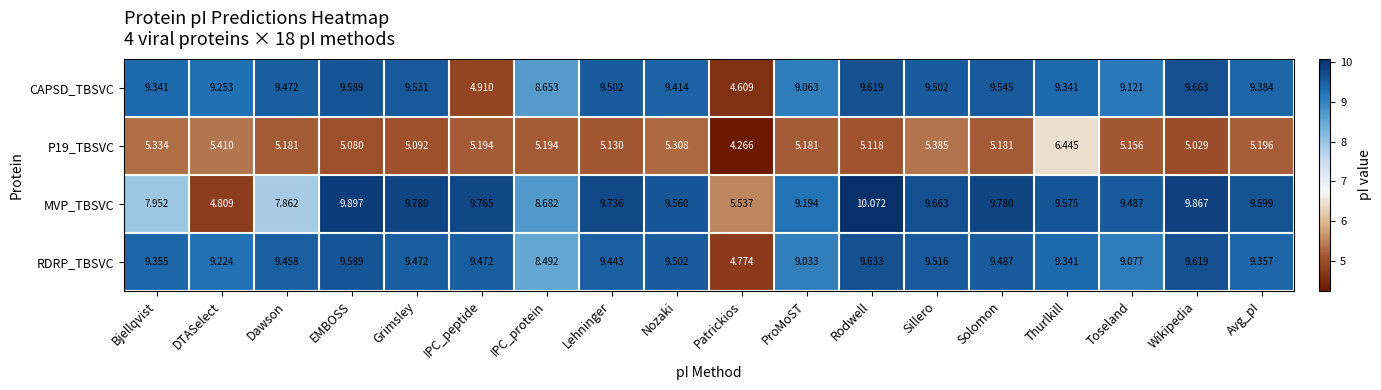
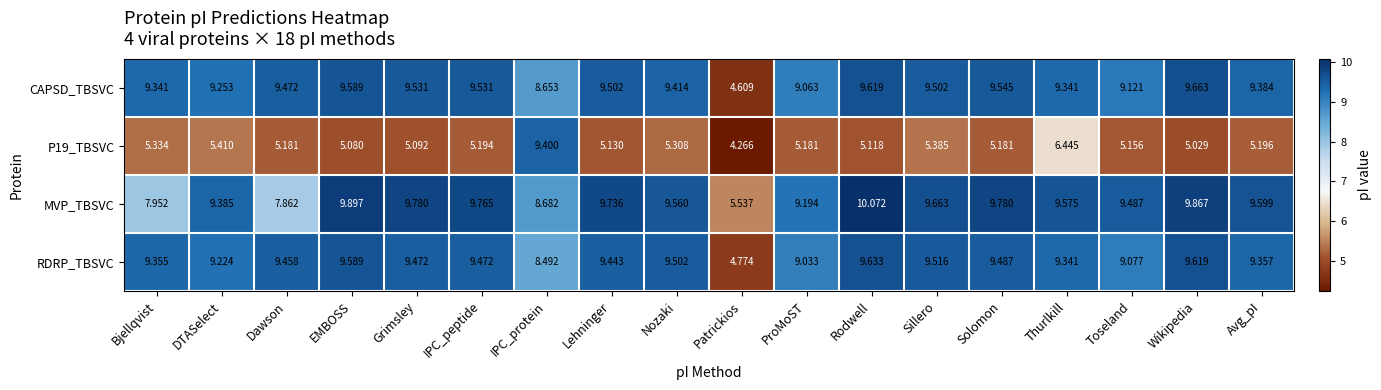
  {
    "CAPSD_TBSVC": {
      "Bjellqvist": 9.341,
      "DTASelect": 9.253,
      "Dawson": 9.472,
      "EMBOSS": 9.589,
      "Grimsley": 9.531,
-     "IPC_peptide": 4.910,
+     "IPC_peptide": 9.531,
      "IPC_protein": 8.653,
      "Lehninger": 9.502,
      "Nozaki": 9.414,
      "Patrickios": 4.609,
      "ProMoST": 9.063,
      "Rodwell": 9.619,
      "Sillero": 9.502,
      "Solomon": 9.545,
      "Thurlkill": 9.341,
      "Toseland": 9.121,
      "Wikipedia": 9.663,
      "Avg_pI": 9.384
    },
    "P19_TBSVC": {
      "Bjellqvist": 5.334,
      "DTASelect": 5.410,
      "Dawson": 5.181,
      "EMBOSS": 5.080,
      "Grimsley": 5.092,
      "IPC_peptide": 5.194,
-     "IPC_protein": 5.194,
+     "IPC_protein": 9.400,
      "Lehninger": 5.130,
      "Nozaki": 5.308,
      "Patrickios": 4.266,
      "ProMoST": 5.181,
      "Rodwell": 5.118,
      "Sillero": 5.385,
      "Solomon": 5.181,
      "Thurlkill": 6.445,
      "Toseland": 5.156,
      "Wikipedia": 5.029,
      "Avg_pI": 5.196
    },
    "MVP_TBSVC": {
      "Bjellqvist": 7.952,
-     "DTASelect": 4.809,
+     "DTASelect": 9.385,
      "Dawson": 7.862,
      "EMBOSS": 9.897,
      "Grimsley": 9.780,
      "IPC_peptide": 9.765,
      "IPC_protein": 8.682,
      "Lehninger": 9.736,
      "Nozaki": 9.560,
      "Patrickios": 5.537,
      "ProMoST": 9.194,
      "Rodwell": 10.072,
      "Sillero": 9.663,
      "Solomon": 9.780,
      "Thurlkill": 9.575,
      "Toseland": 9.487,
      "Wikipedia": 9.867,
      "Avg_pI": 9.599
    },
    "RDRP_TBSVC": {
      "Bjellqvist": 9.355,
      "DTASelect": 9.224,
      "Dawson": 9.458,
      "EMBOSS": 9.589,
      "Grimsley": 9.472,
      "IPC_peptide": 9.472,
      "IPC_protein": 8.492,
      "Lehninger": 9.443,
      "Nozaki": 9.502,
      "Patrickios": 4.774,
      "ProMoST": 9.033,
      "Rodwell": 9.633,
      "Sillero": 9.516,
      "Solomon": 9.487,
      "Thurlkill": 9.341,
      "Toseland": 9.077,
      "Wikipedia": 9.619,
      "Avg_pI": 9.357
    }
  }
